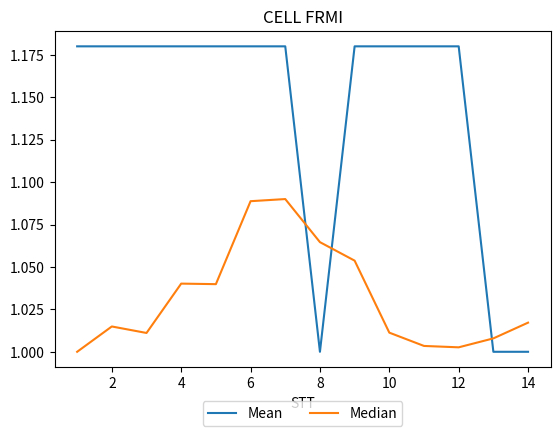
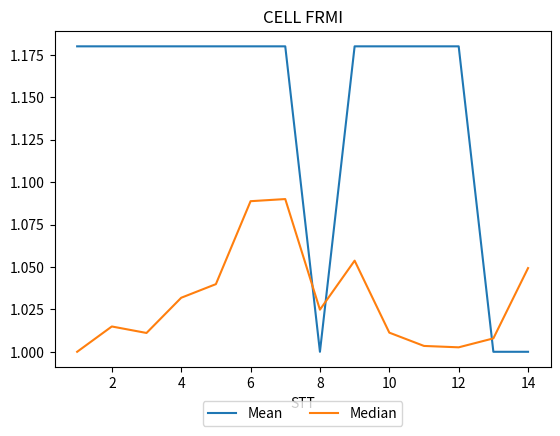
  {
    "Mean": {
      "2": 1.180,
      "4": 1.180,
      "6": 1.180,
      "8": 1.000,
      "10": 1.180,
      "12": 1.180,
      "14": 1.000
    },
    "Median": {
      "2": 1.015,
-     "4": 1.040,
+     "4": 1.032,
      "6": 1.089,
-     "8": 1.065,
+     "8": 1.025,
      "10": 1.011,
      "12": 1.003,
-     "14": 1.017
+     "14": 1.049
    }
  }
